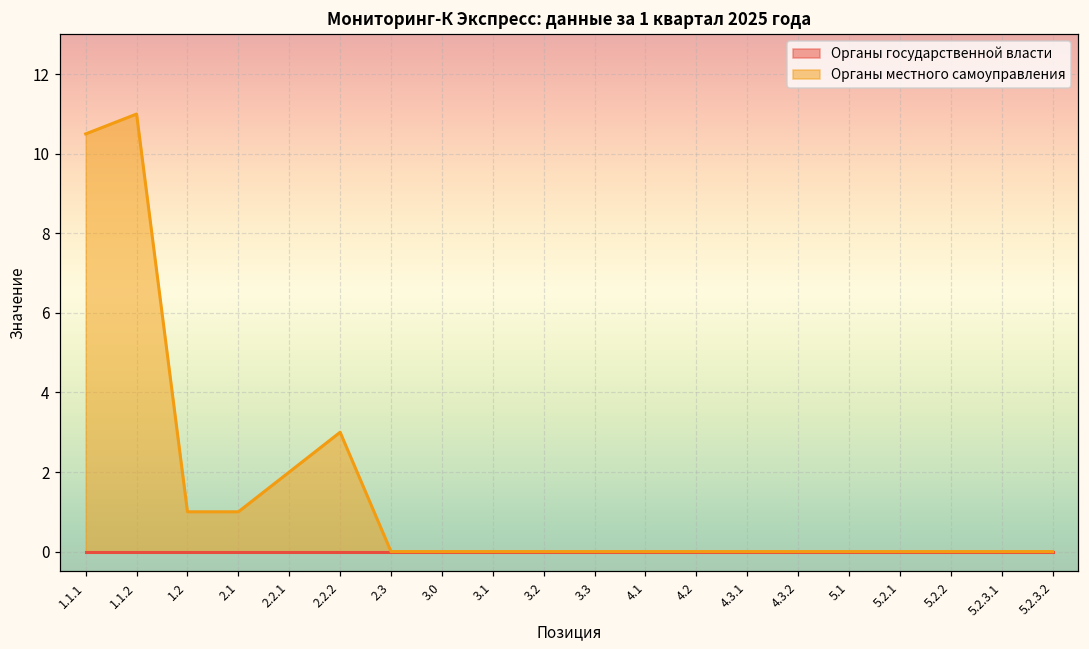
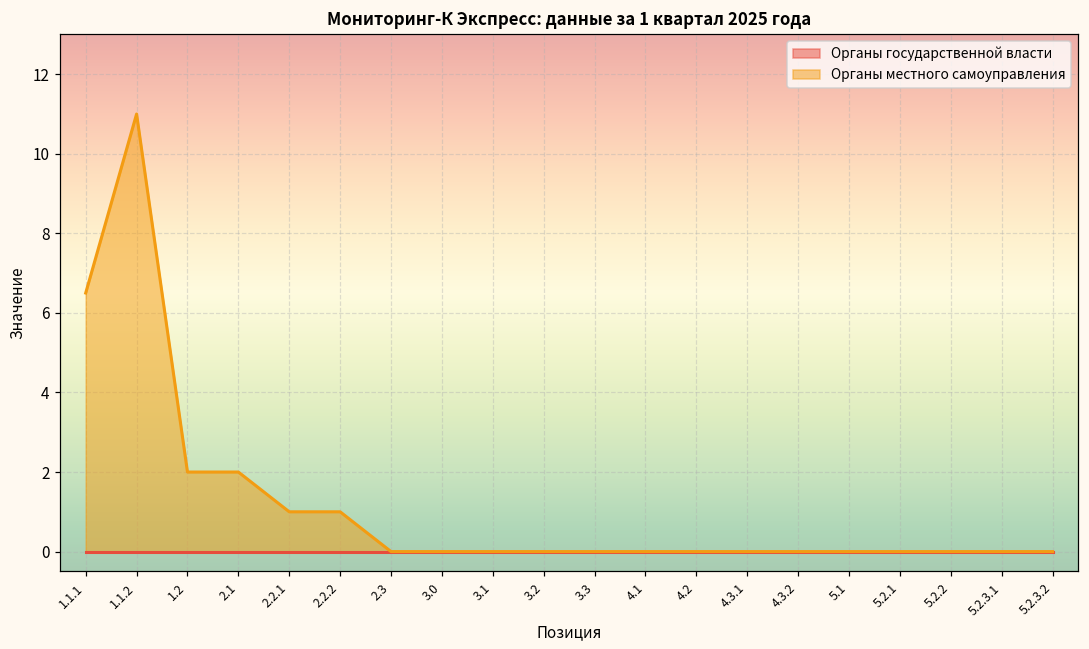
  {
    "Органы государственной власти": {
      "1.1.1": 0.0,
      "1.1.2": 0.0,
      "1.2": 0.0,
      "2.1": 0.0,
      "2.2.1": 0.0,
      "2.2.2": 0.0
    },
    "Органы местного самоуправления": {
-     "1.1.1": 10.5,
+     "1.1.1": 6.5,
      "1.1.2": 11.0,
-     "1.2": 1,
-     "2.1": 1,
-     "2.2.1": 2,
-     "2.2.2": 3
+     "1.2": 2,
+     "2.1": 2,
+     "2.2.1": 1,
+     "2.2.2": 1
    }
  }
